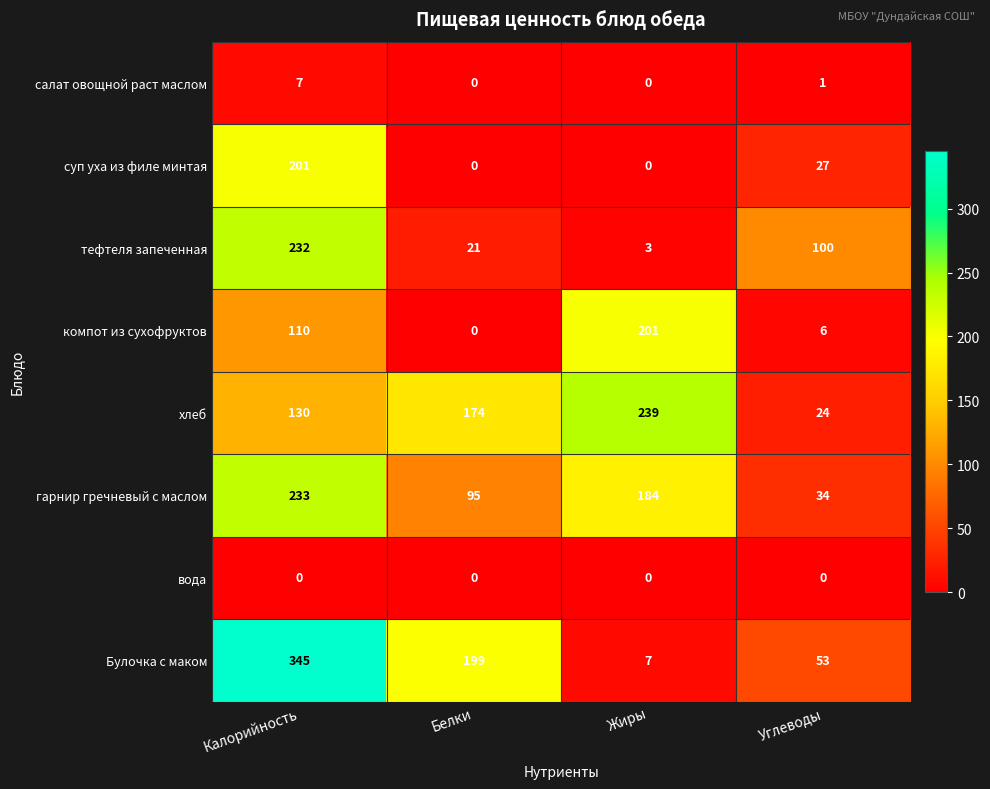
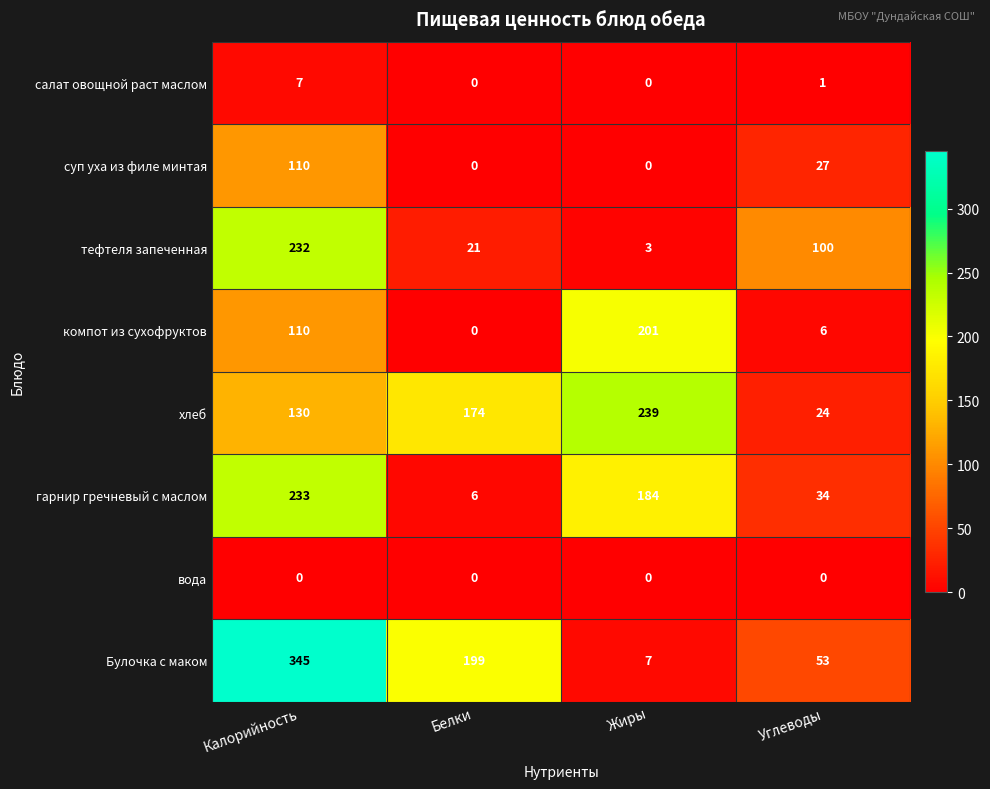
  {
    "салат овощной раст маслом": {
      "Калорийность": 7,
      "Белки": 0,
      "Жиры": 0,
      "Углеводы": 1
    },
    "суп уха из филе минтая": {
-     "Калорийность": 201,
+     "Калорийность": 110,
      "Белки": 0,
      "Жиры": 0,
      "Углеводы": 27
    },
    "тефтеля запеченная": {
      "Калорийность": 232,
      "Белки": 21,
      "Жиры": 3,
      "Углеводы": 100
    },
    "компот из сухофруктов": {
      "Калорийность": 110,
      "Белки": 0,
      "Жиры": 201,
      "Углеводы": 6
    },
    "хлеб": {
      "Калорийность": 130,
      "Белки": 174,
      "Жиры": 239,
      "Углеводы": 24
    },
    "гарнир гречневый с маслом": {
      "Калорийность": 233,
-     "Белки": 95,
+     "Белки": 6,
      "Жиры": 184,
      "Углеводы": 34
    },
    "вода": {
      "Калорийность": 0,
      "Белки": 0,
      "Жиры": 0,
      "Углеводы": 0
    },
    "Булочка с маком": {
      "Калорийность": 345,
      "Белки": 199,
      "Жиры": 7,
      "Углеводы": 53
    }
  }
